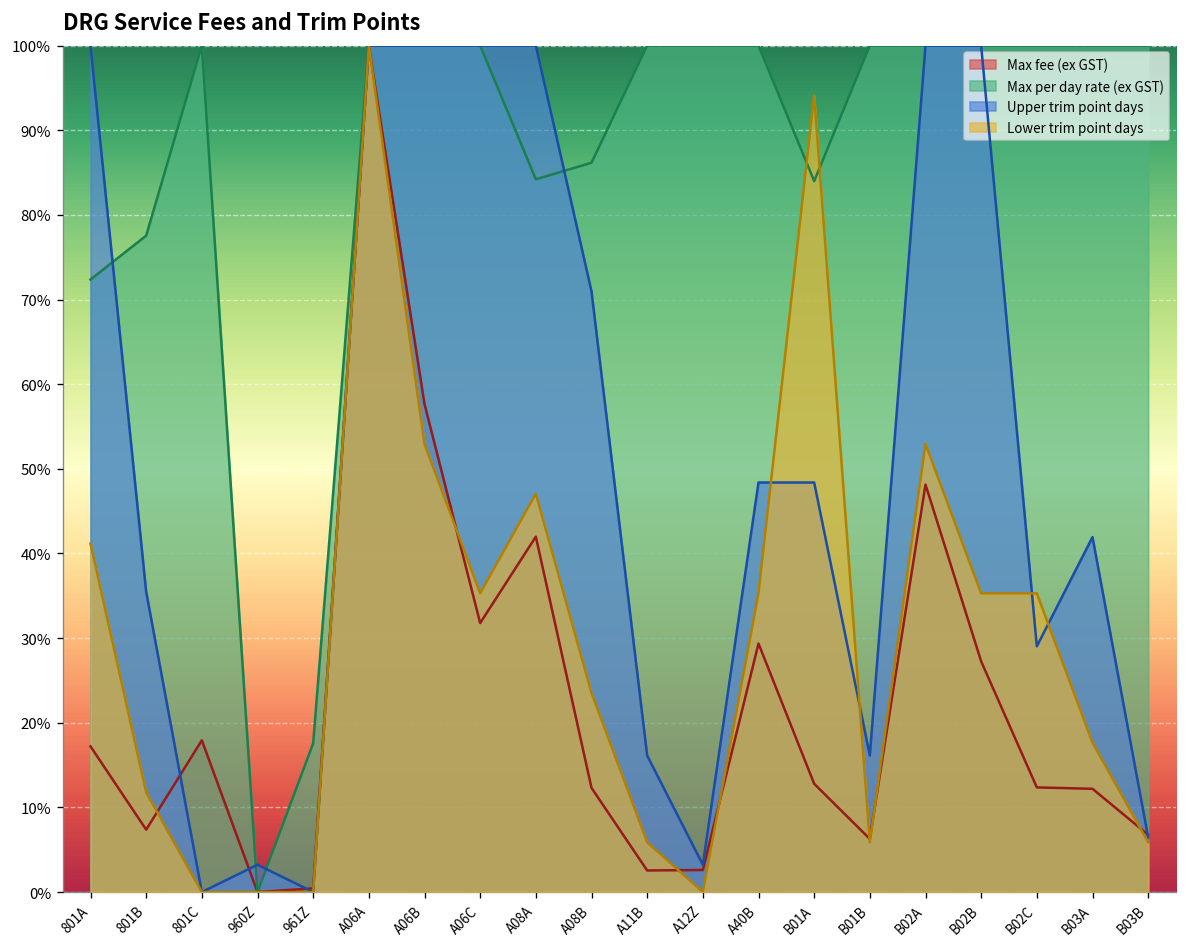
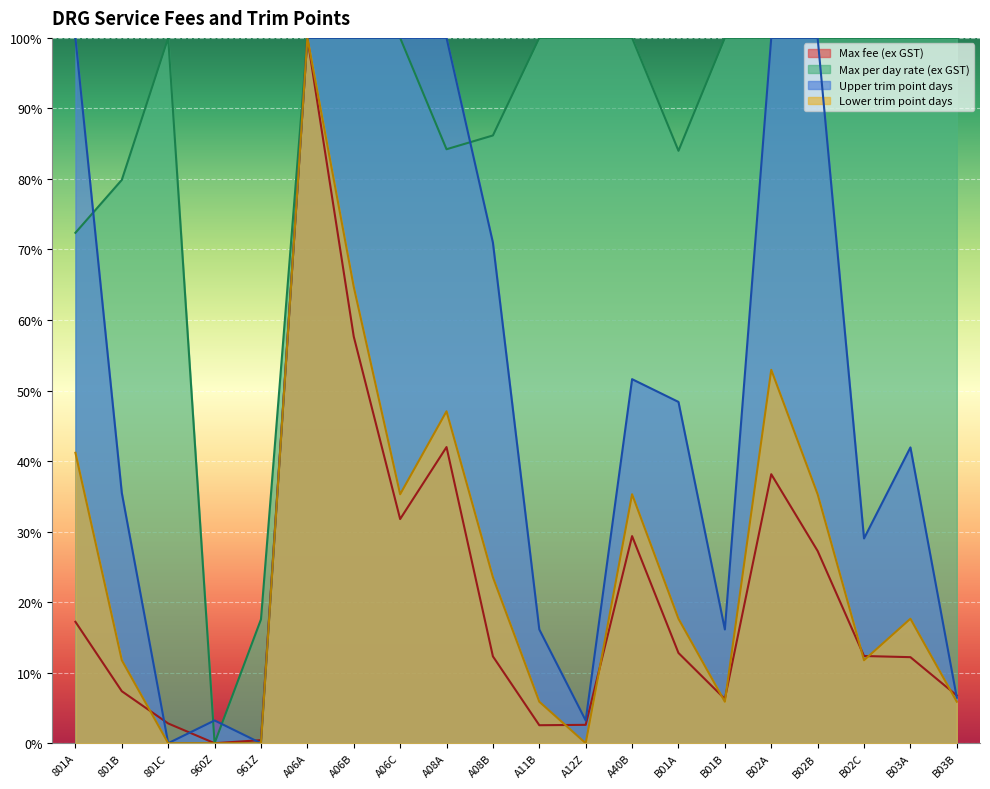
  {
    "Max fee (ex GST)": {
      "801A": "17%",
      "801B": "7%",
-     "801C": "18%",
+     "801C": "3%",
      "961Z": "0%",
      "A06B": "58%",
      "A06C": "32%",
      "A08A": "42%",
      "A08B": "12%",
      "A11B": "3%",
      "A12Z": "3%",
      "A40B": "29%",
      "B01A": "13%",
      "B01B": "6%",
-     "B02A": "48%",
+     "B02A": "38%",
      "B02B": "27%",
      "B02C": "12%",
      "B03A": "12%"
    },
    "Max per day rate (ex GST)": {
      "801A": "72%",
-     "801B": "78%",
+     "801B": "80%",
      "801C": "100%",
      "961Z": "18%",
      "A08A": "84%",
      "A08B": "86%",
      "A11B": "100%",
      "A12Z": "100%",
      "A40B": "100%",
      "B01A": "84%",
      "B01B": "100%",
      "B02C": "100%",
      "B03A": "100%",
      "B03B": "100%"
    },
    "Upper trim point days": {
      "801A": "100%",
      "801B": "35%",
      "960Z": "3%",
      "A08A": "100%",
      "A08B": "71%",
      "A11B": "16%",
      "A12Z": "3%",
-     "A40B": "48%",
+     "A40B": "52%",
      "B01A": "48%",
      "B01B": "16%",
      "B02C": "29%",
      "B03A": "42%"
    },
    "Lower trim point days": {
      "801A": "41%",
      "801B": "12%",
-     "A06B": "53%",
+     "A06B": "65%",
      "A06C": "35%",
      "A08A": "47%",
      "A08B": "24%",
      "A11B": "6%",
      "A12Z": "0%",
      "A40B": "35%",
-     "B01A": "94%",
+     "B01A": "18%",
      "B01B": "6%",
      "B02A": "53%",
      "B02B": "35%",
-     "B02C": "35%",
+     "B02C": "12%",
      "B03A": "18%",
      "B03B": "6%"
    }
  }
